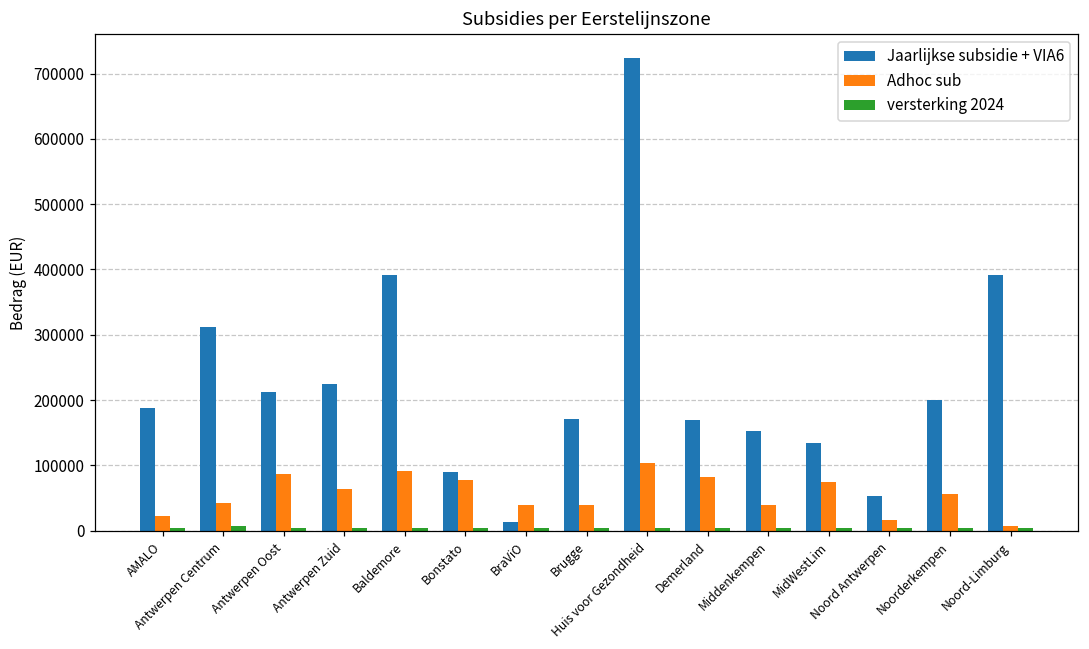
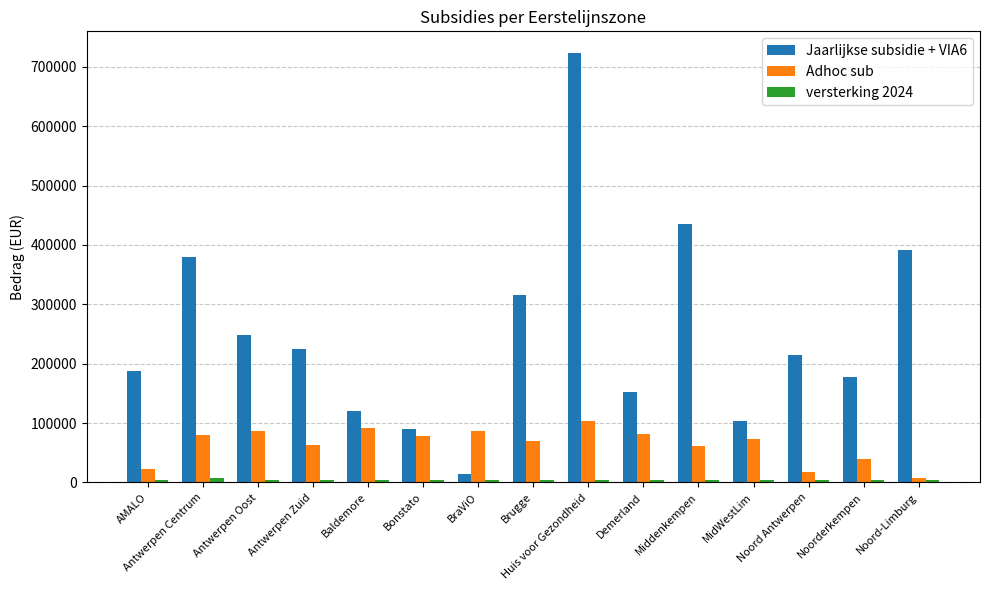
  {
    "Jaarlijkse subsidie + VIA6": {
      "AMALO": 190000,
-     "Antwerpen Centrum": 310000,
-     "Antwerpen Oost": 210000,
+     "Antwerpen Centrum": 380000,
+     "Antwerpen Oost": 250000,
      "Antwerpen Zuid": 220000,
-     "Baldemore": 390000,
+     "Baldemore": 120000,
      "Bonstato": 90000,
      "BraViO": 10000,
-     "Brugge": 170000,
+     "Brugge": 320000,
      "Huis voor Gezondheid": 720000,
-     "Demerland": 170000,
-     "Middenkempen": 150000,
-     "MidWestLim": 130000,
-     "Noord Antwerpen": 50000,
-     "Noorderkempen": 200000,
+     "Demerland": 150000,
+     "Middenkempen": 440000,
+     "MidWestLim": 100000,
+     "Noord Antwerpen": 210000,
+     "Noorderkempen": 180000,
      "Noord-Limburg": 390000
    },
    "Adhoc sub": {
      "AMALO": 20000,
-     "Antwerpen Centrum": 40000,
+     "Antwerpen Centrum": 80000,
      "Antwerpen Oost": 90000,
      "Antwerpen Zuid": 60000,
      "Baldemore": 90000,
      "Bonstato": 80000,
-     "BraViO": 40000,
-     "Brugge": 40000,
+     "BraViO": 90000,
+     "Brugge": 70000,
      "Huis voor Gezondheid": 100000,
      "Demerland": 80000,
-     "Middenkempen": 40000,
+     "Middenkempen": 60000,
      "MidWestLim": 70000,
      "Noord Antwerpen": 20000,
-     "Noorderkempen": 60000,
+     "Noorderkempen": 40000,
      "Noord-Limburg": 10000
    },
    "versterking 2024": {
      "Antwerpen Centrum": 10000
    }
  }
